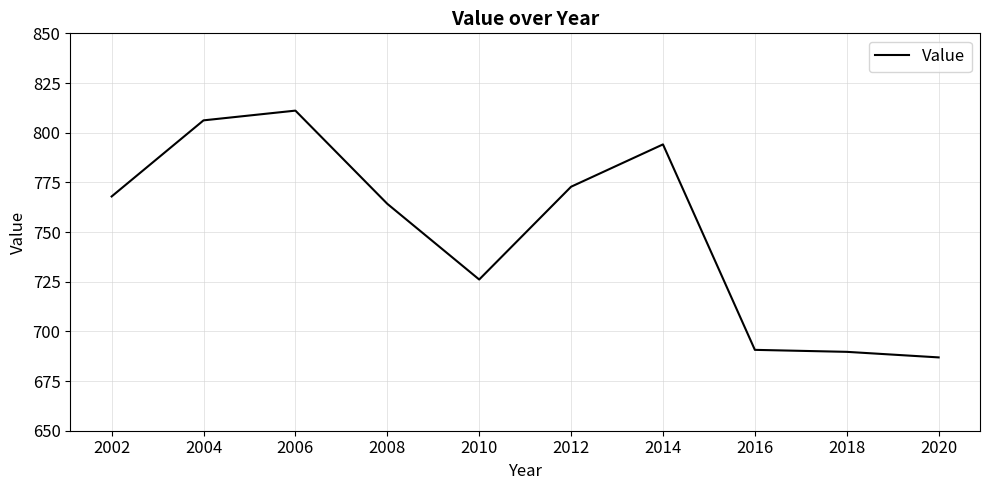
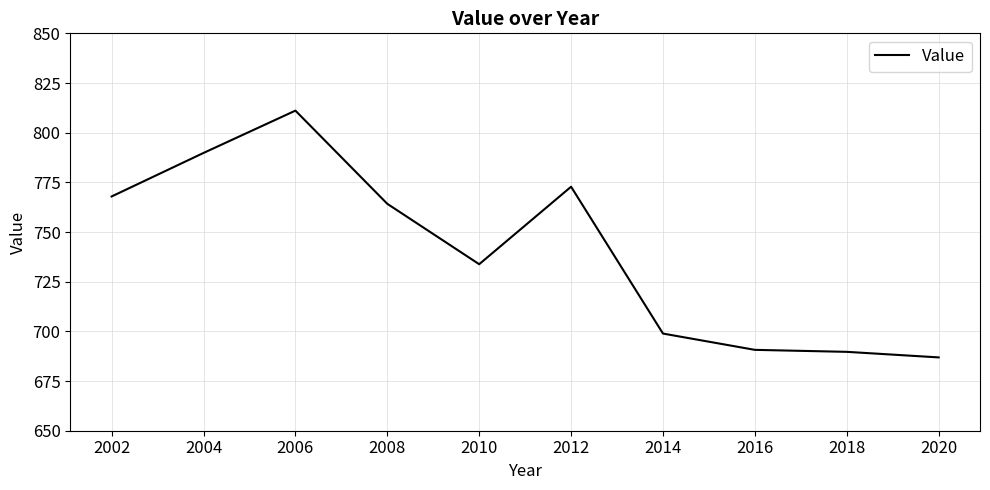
  {
    "2002": 768,
-   "2004": 806,
+   "2004": 790,
    "2006": 811,
    "2008": 764,
-   "2010": 726,
+   "2010": 734,
    "2012": 773,
-   "2014": 794,
+   "2014": 699,
    "2016": 691,
    "2018": 690,
    "2020": 687
  }
